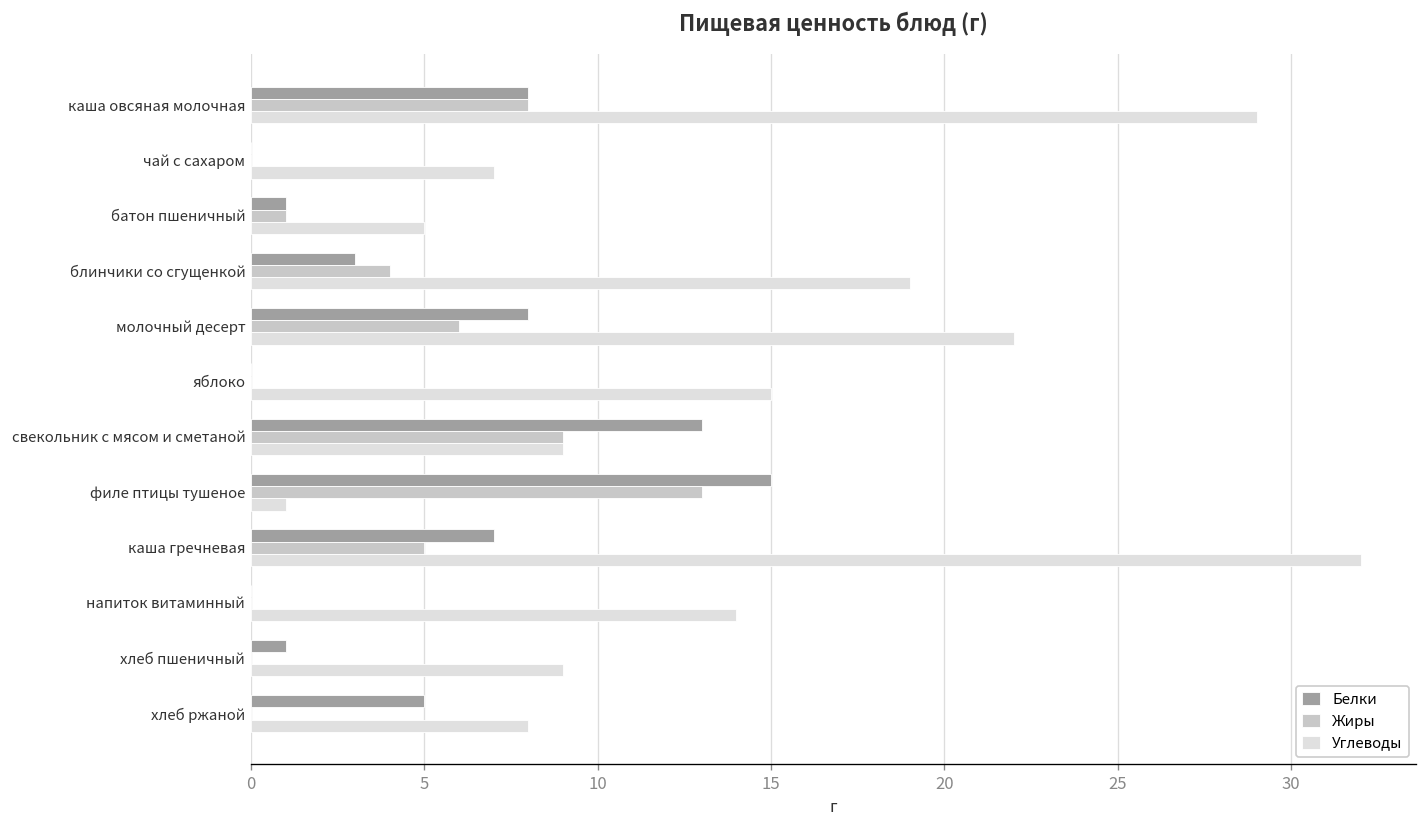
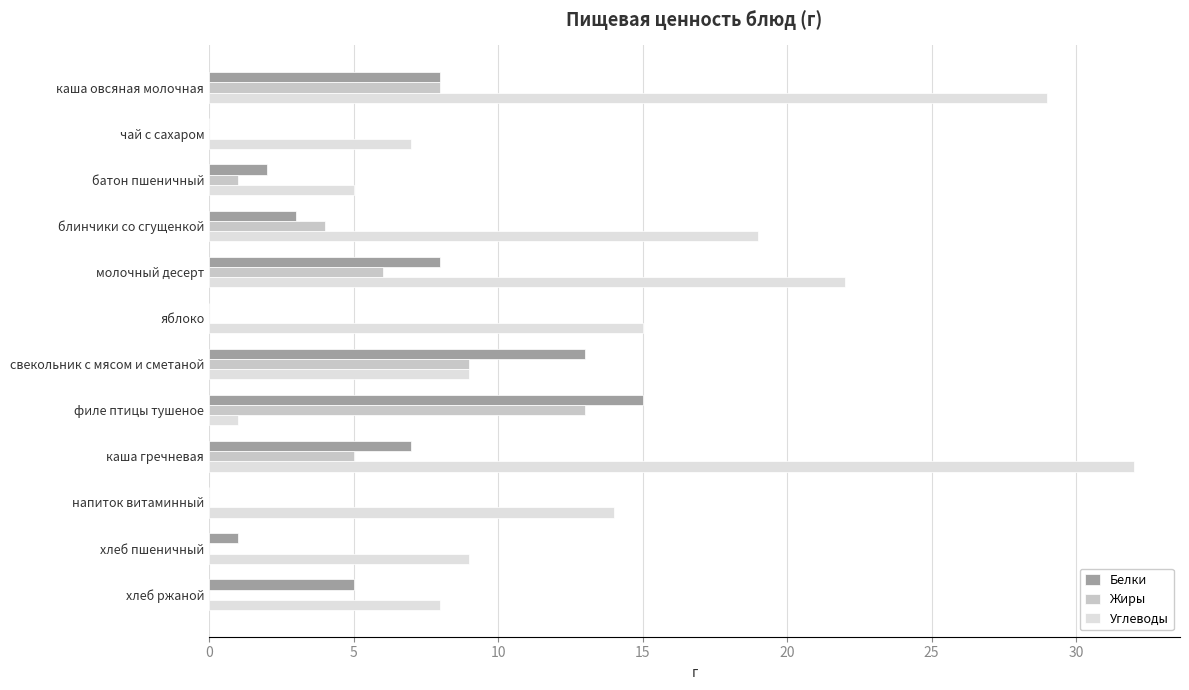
  {
    "Белки": {
      "каша овсяная молочная": 8,
      "чай с сахаром": 0,
-     "батон пшеничный": 1,
+     "батон пшеничный": 2,
      "блинчики со сгущенкой": 3,
      "молочный десерт": 8,
      "яблоко": 0,
      "свекольник с мясом и сметаной": 13,
      "филе птицы тушеное": 15,
      "каша гречневая": 7,
      "напиток витаминный": 0,
      "хлеб пшеничный": 1,
      "хлеб ржаной": 5
    }
  }
